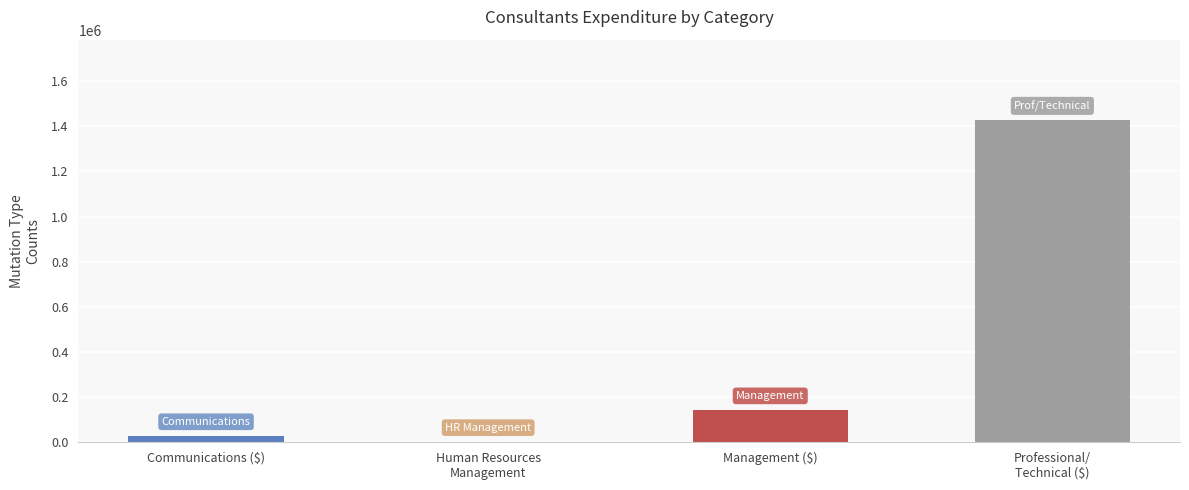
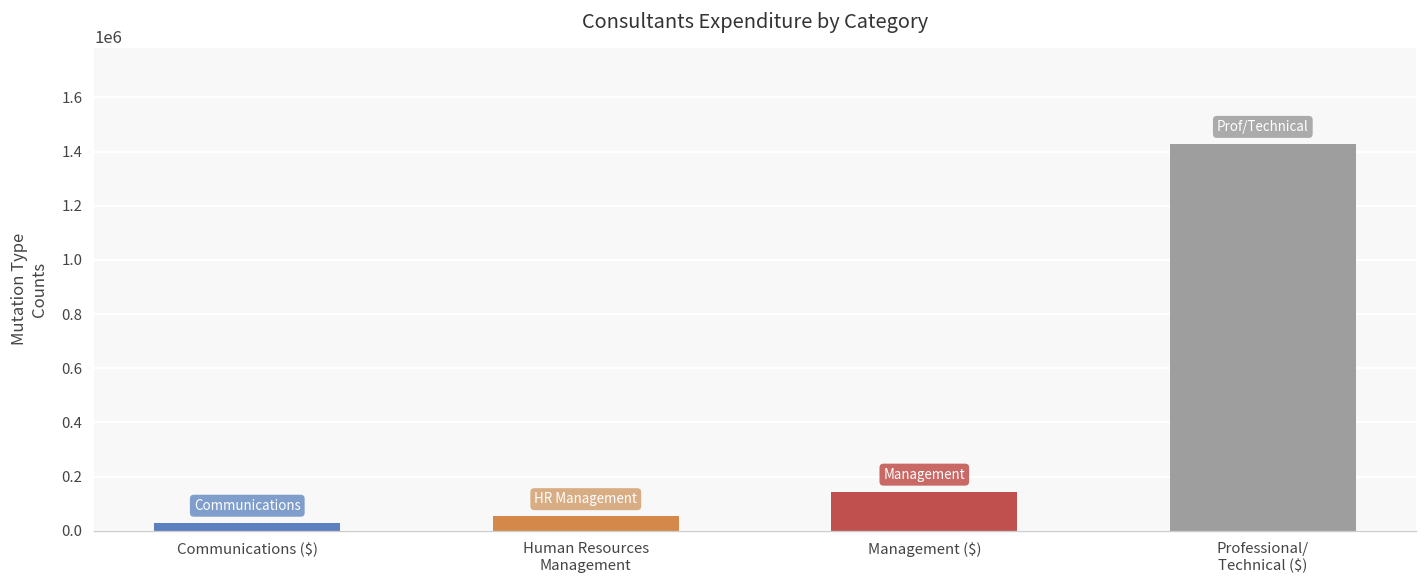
  {
    "Communications ($)": 30000,
-   "Human Resources Management": 0,
+   "Human Resources Management": 50000,
    "Management ($)": 140000,
    "Professional/ Technical ($)": 1430000
  }
